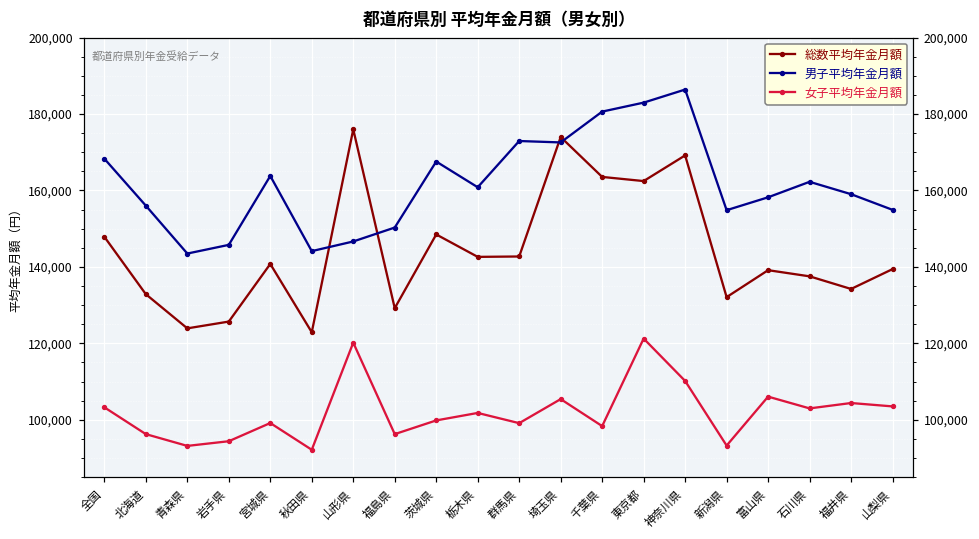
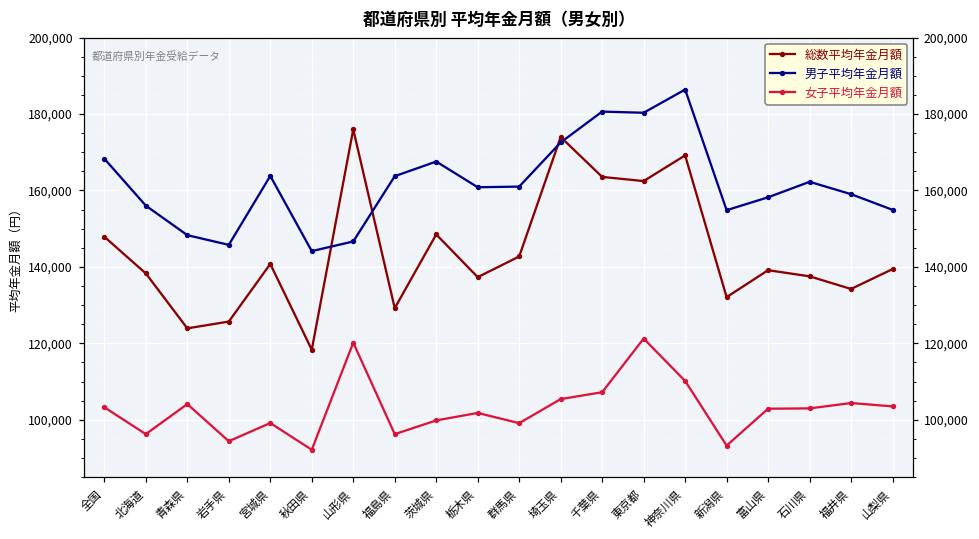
  {
    "総数平均年金月額": {
      "全国": "148,000",
-     "北海道": "133,000",
+     "北海道": "138,000",
      "青森県": "124,000",
      "岩手県": "126,000",
      "宮城県": "141,000",
-     "秋田県": "123,000",
+     "秋田県": "118,000",
      "山形県": "176,000",
      "福島県": "129,000",
      "茨城県": "148,000",
-     "栃木県": "143,000",
+     "栃木県": "137,000",
      "群馬県": "143,000",
      "埼玉県": "174,000",
      "千葉県": "164,000",
      "東京都": "162,000",
      "神奈川県": "169,000",
      "新潟県": "132,000",
      "富山県": "139,000",
      "石川県": "138,000",
      "福井県": "134,000",
      "山梨県": "139,000"
    },
    "男子平均年金月額": {
      "全国": "168,000",
      "北海道": "156,000",
-     "青森県": "143,000",
+     "青森県": "148,000",
      "岩手県": "146,000",
      "宮城県": "164,000",
      "秋田県": "144,000",
      "山形県": "147,000",
-     "福島県": "150,000",
+     "福島県": "164,000",
      "茨城県": "168,000",
      "栃木県": "161,000",
-     "群馬県": "173,000",
+     "群馬県": "161,000",
      "埼玉県": "173,000",
      "千葉県": "181,000",
-     "東京都": "183,000",
+     "東京都": "180,000",
      "神奈川県": "186,000",
      "新潟県": "155,000",
      "富山県": "158,000",
      "石川県": "162,000",
      "福井県": "159,000",
      "山梨県": "155,000"
    },
    "女子平均年金月額": {
      "全国": "103,000",
      "北海道": "96,000",
-     "青森県": "93,000",
+     "青森県": "104,000",
      "岩手県": "94,000",
      "宮城県": "99,000",
      "秋田県": "92,000",
      "山形県": "120,000",
      "福島県": "96,000",
      "茨城県": "100,000",
      "栃木県": "102,000",
      "群馬県": "99,000",
      "埼玉県": "105,000",
-     "千葉県": "98,000",
+     "千葉県": "107,000",
      "東京都": "121,000",
      "神奈川県": "110,000",
      "新潟県": "93,000",
-     "富山県": "106,000",
+     "富山県": "103,000",
      "石川県": "103,000",
      "福井県": "104,000",
      "山梨県": "103,000"
    }
  }
